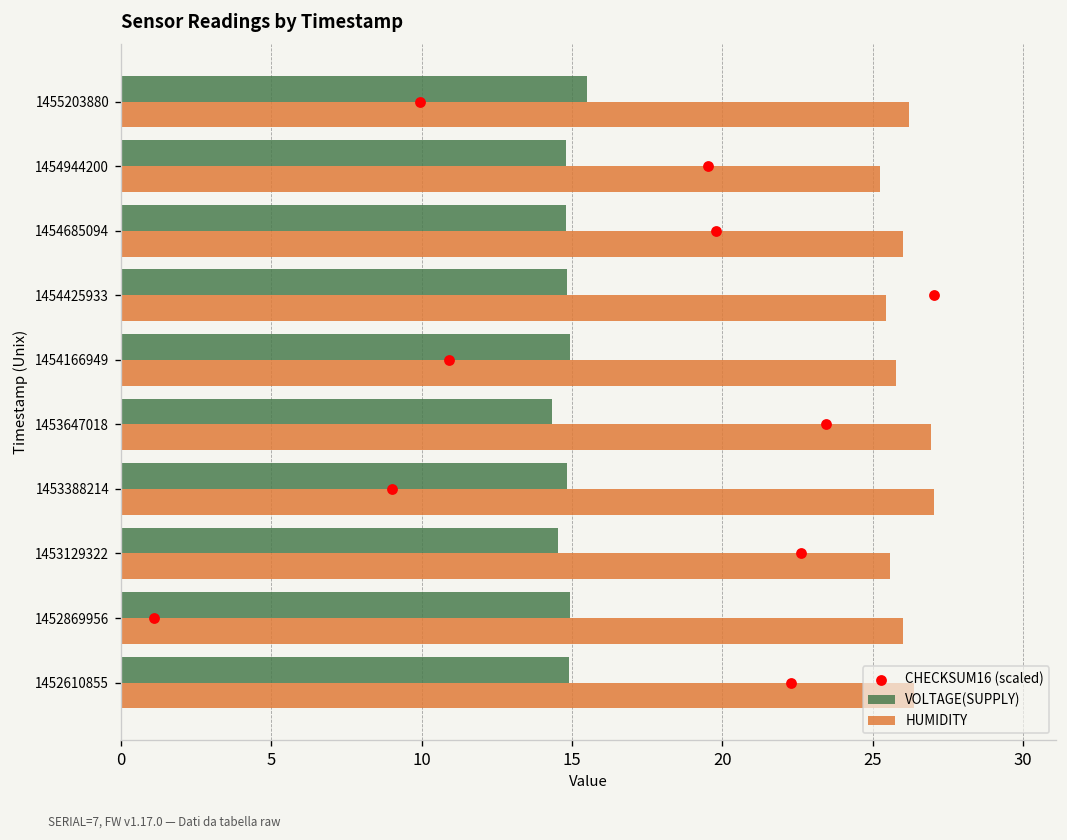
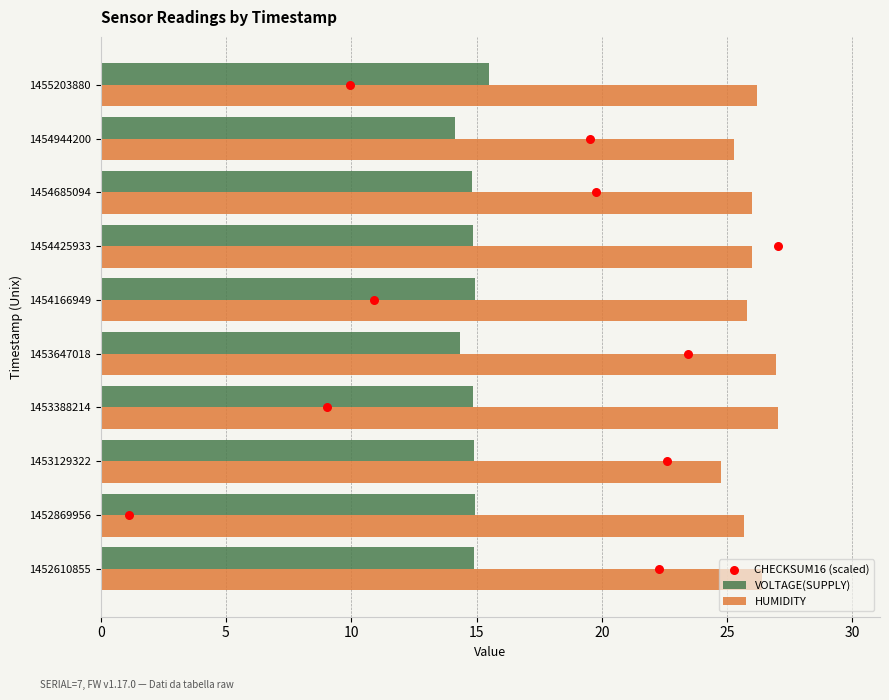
  {
    "VOLTAGE(SUPPLY)": {
      "1455203880": 15.5,
-     "1454944200": 14.8,
+     "1454944200": 14.1,
      "1454685094": 14.8,
      "1454425933": 14.9,
      "1454166949": 14.9,
      "1453647018": 14.3,
      "1453388214": 14.9,
-     "1453129322": 14.5,
+     "1453129322": 14.9,
      "1452869956": 14.9,
      "1452610855": 14.9
    },
    "HUMIDITY": {
      "1455203880": 26.2,
      "1454944200": 25.3,
      "1454685094": 26.0,
-     "1454425933": 25.4,
+     "1454425933": 26.0,
      "1454166949": 25.8,
      "1453647018": 27.0,
      "1453388214": 27.0,
-     "1453129322": 25.6,
-     "1452869956": 26.0
+     "1453129322": 24.7,
+     "1452869956": 25.7
    }
  }
